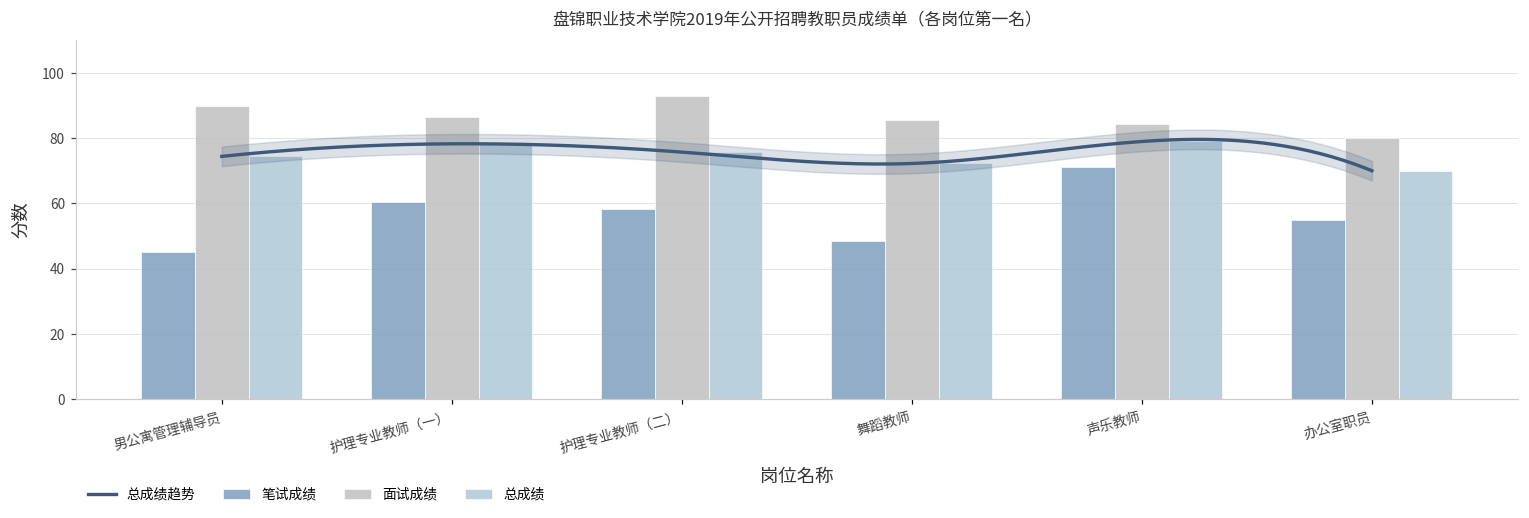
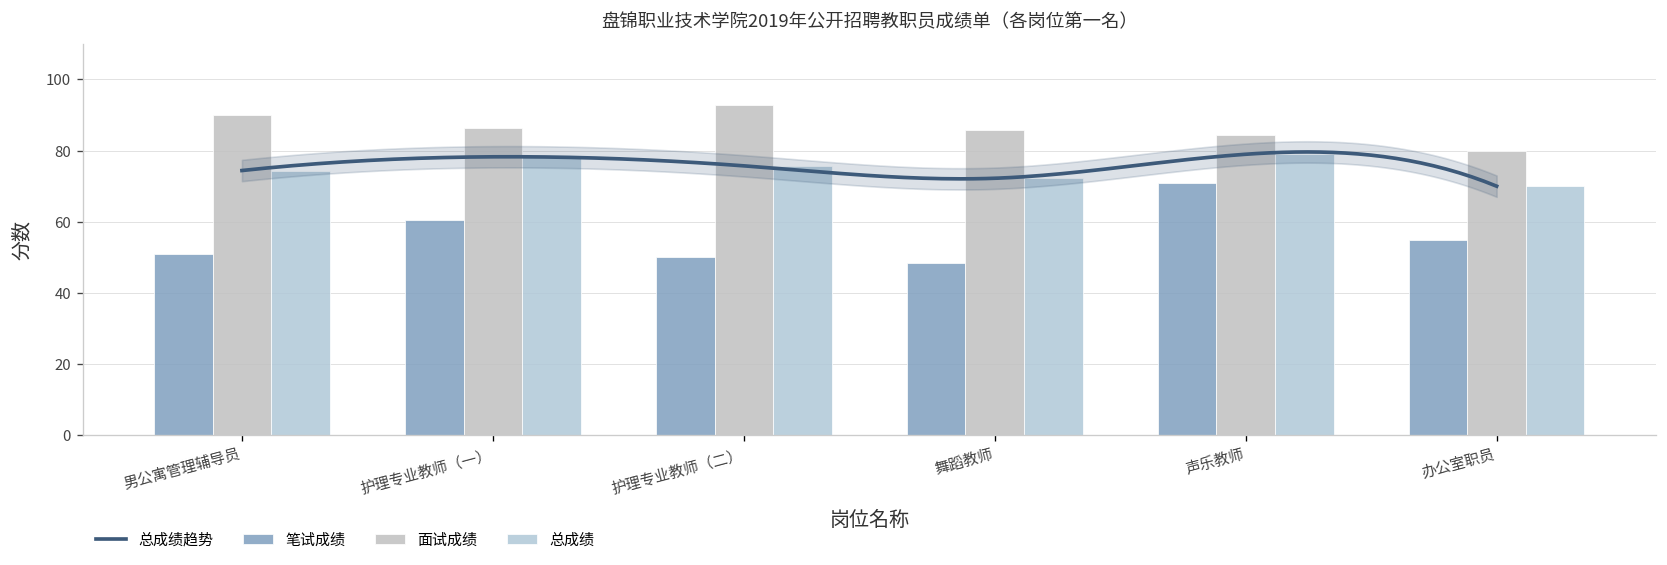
  {
    "笔试成绩": {
-     "男公寓管理辅导员": 45,
+     "男公寓管理辅导员": 51,
      "护理专业教师（一）": 60,
-     "护理专业教师（二）": 58,
+     "护理专业教师（二）": 50,
      "舞蹈教师": 49,
      "声乐教师": 71,
      "办公室职员": 55
    }
  }
